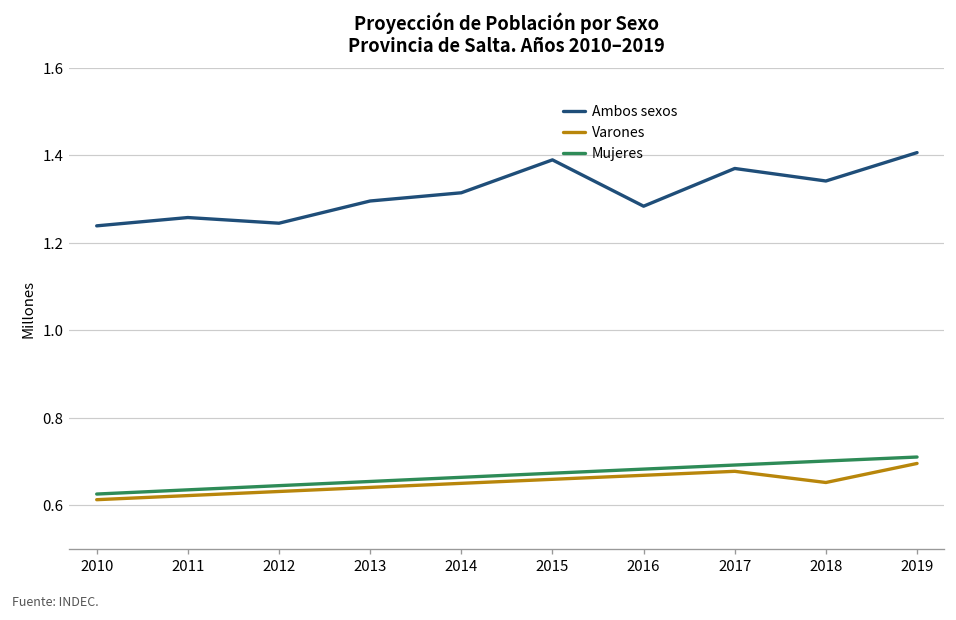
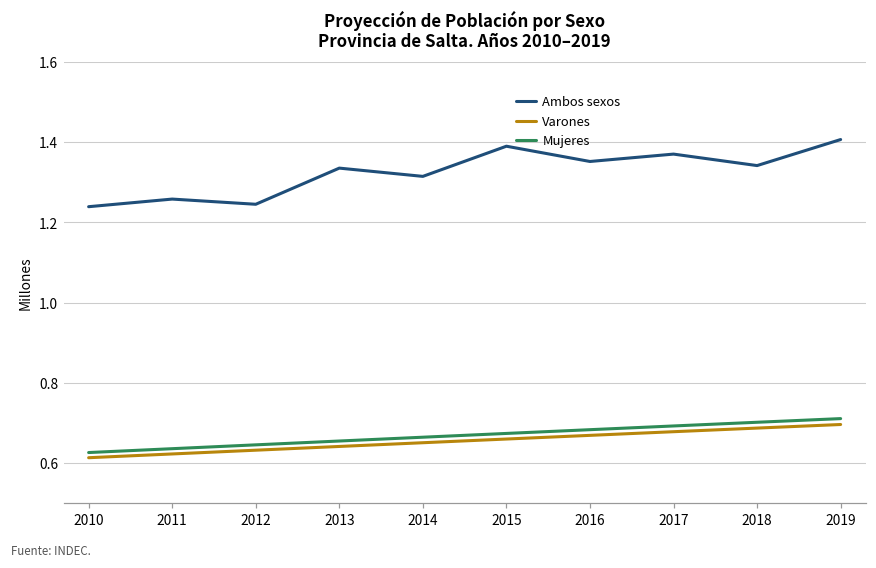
  {
    "Ambos sexos": {
      "2010": 1.24,
      "2011": 1.26,
      "2012": 1.25,
-     "2013": 1.30,
+     "2013": 1.34,
      "2014": 1.31,
      "2015": 1.39,
-     "2016": 1.28,
+     "2016": 1.35,
      "2017": 1.37,
      "2018": 1.34,
      "2019": 1.41
    },
    "Varones": {
      "2010": 0.61,
      "2011": 0.62,
      "2012": 0.63,
      "2013": 0.64,
      "2014": 0.65,
      "2015": 0.66,
      "2016": 0.67,
      "2017": 0.68,
-     "2018": 0.65,
+     "2018": 0.69,
      "2019": 0.70
    },
    "Mujeres": {
      "2010": 0.63,
      "2011": 0.64,
      "2012": 0.65,
      "2013": 0.65,
      "2014": 0.66,
      "2015": 0.67,
      "2016": 0.68,
      "2017": 0.69,
      "2018": 0.70,
      "2019": 0.71
    }
  }
